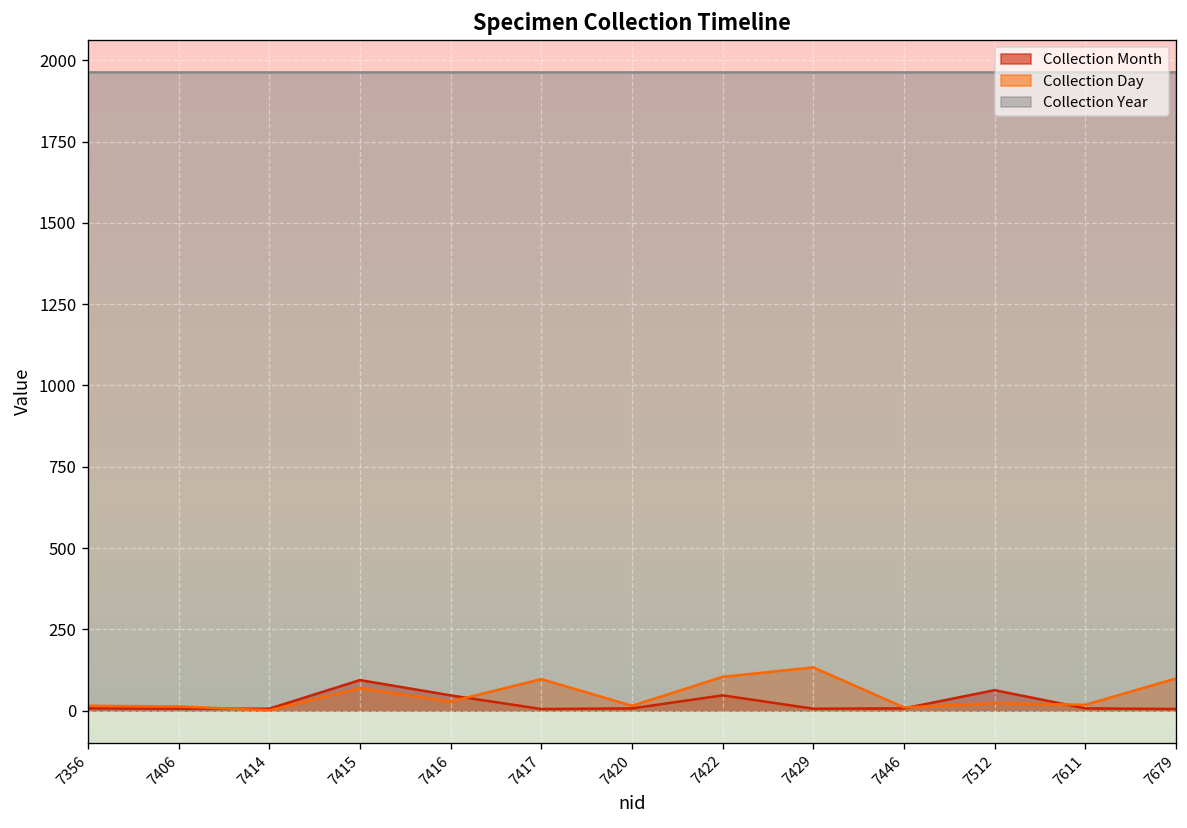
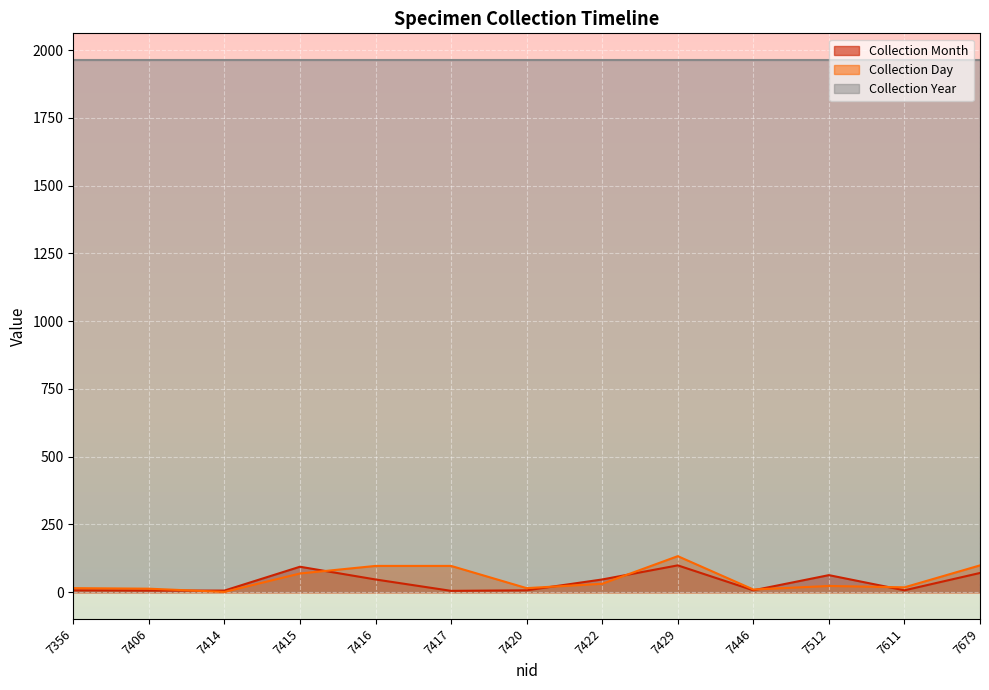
  {
    "Collection Month": {
      "7415": 90,
      "7416": 50,
      "7417": 10,
      "7422": 50,
-     "7429": 10,
+     "7429": 100,
      "7512": 60,
      "7611": 10,
-     "7679": 10
+     "7679": 70
    },
    "Collection Day": {
      "7415": 70,
-     "7416": 30,
+     "7416": 100,
      "7417": 100,
-     "7422": 100,
+     "7422": 30,
      "7429": 130,
      "7512": 20,
      "7611": 20,
      "7679": 100
    },
    "Collection Year": {
      "7356": 1960,
      "7406": 1960,
      "7414": 1960,
      "7415": 1960,
      "7416": 1960,
      "7417": 1960,
      "7420": 1960,
      "7422": 1960,
      "7429": 1960,
      "7446": 1960,
      "7512": 1960,
      "7679": 1960
    }
  }
